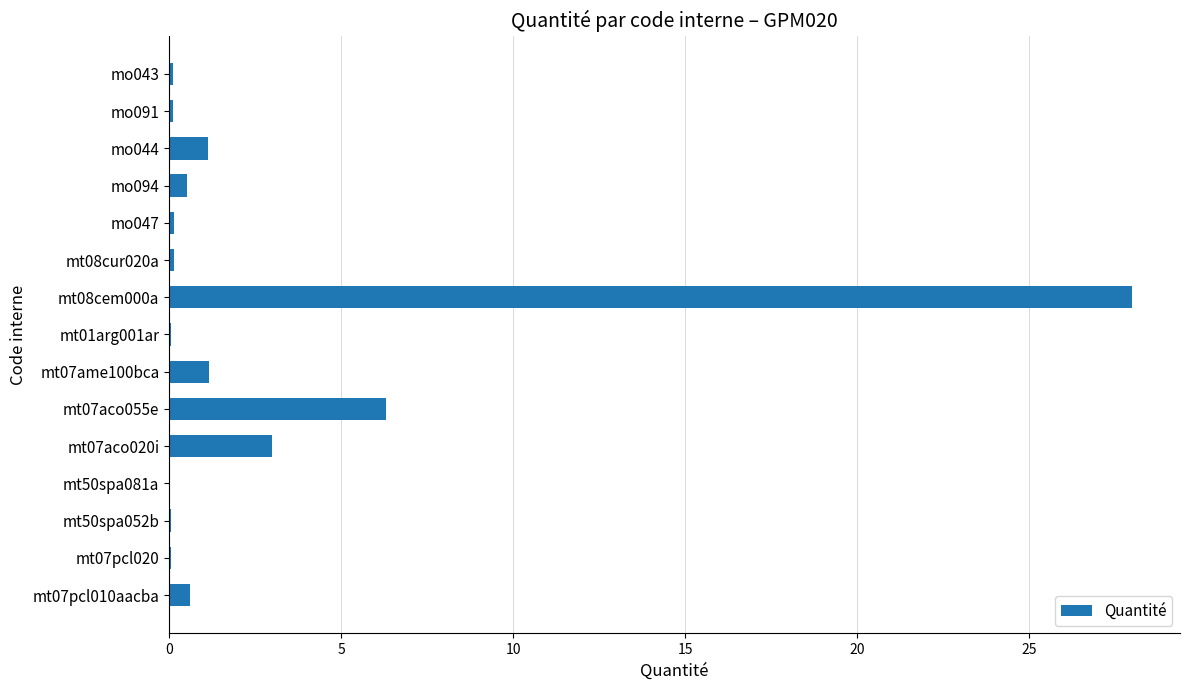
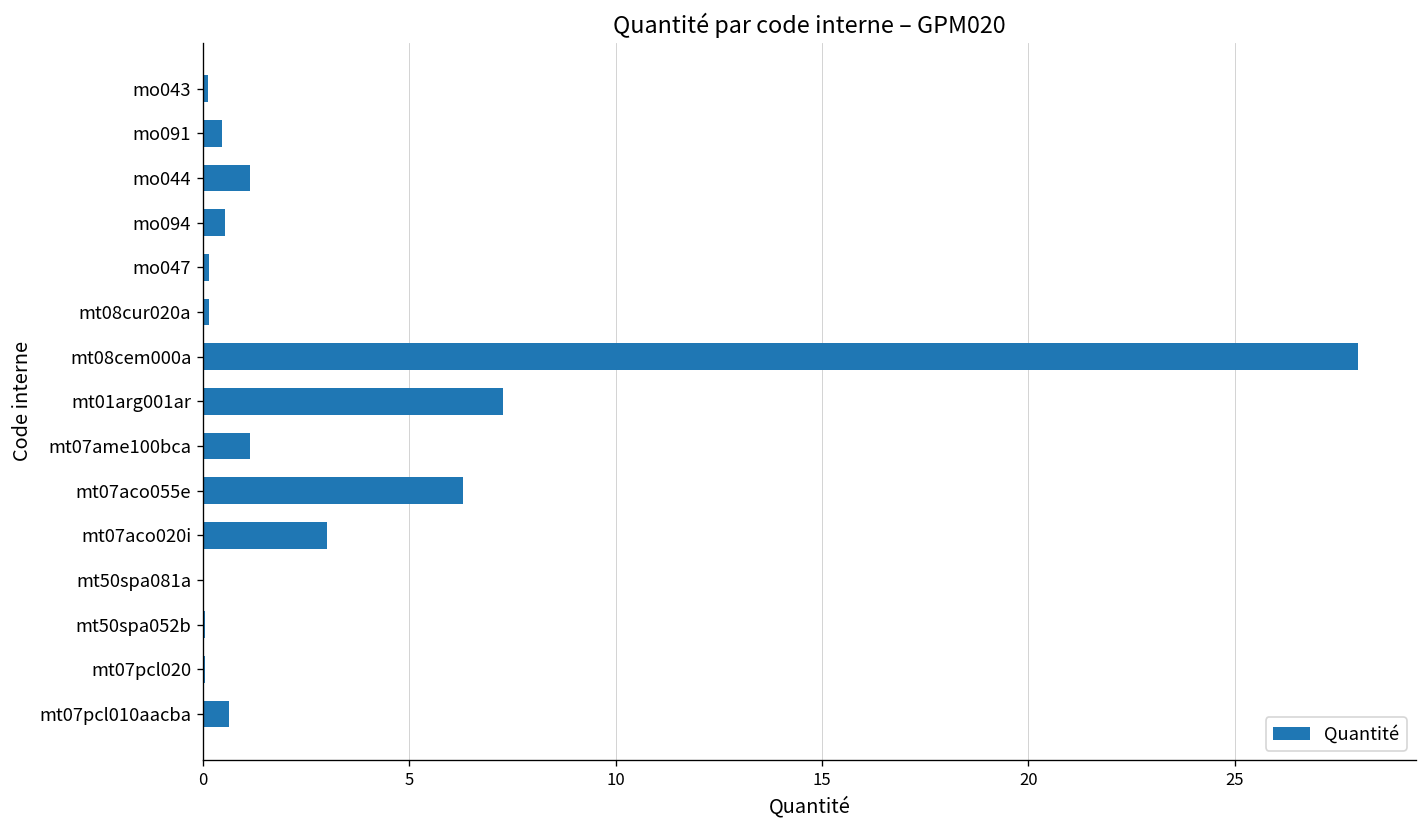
  {
    "mo043": 0.1,
-   "mo091": 0.1,
+   "mo091": 0.5,
    "mo044": 1.1,
    "mo094": 0.5,
    "mo047": 0.1,
    "mt08cur020a": 0.2,
    "mt08cem000a": 28.0,
-   "mt01arg001ar": 0.0,
+   "mt01arg001ar": 7.3,
    "mt07ame100bca": 1.2,
    "mt07aco055e": 6.3,
    "mt07aco020i": 3.0,
    "mt07pcl010aacba": 0.6
  }
